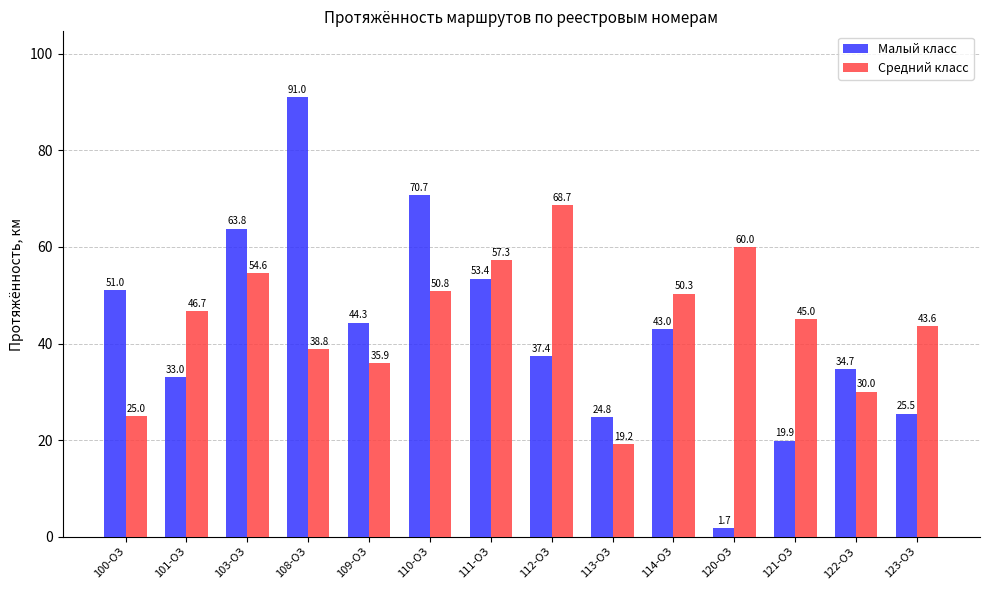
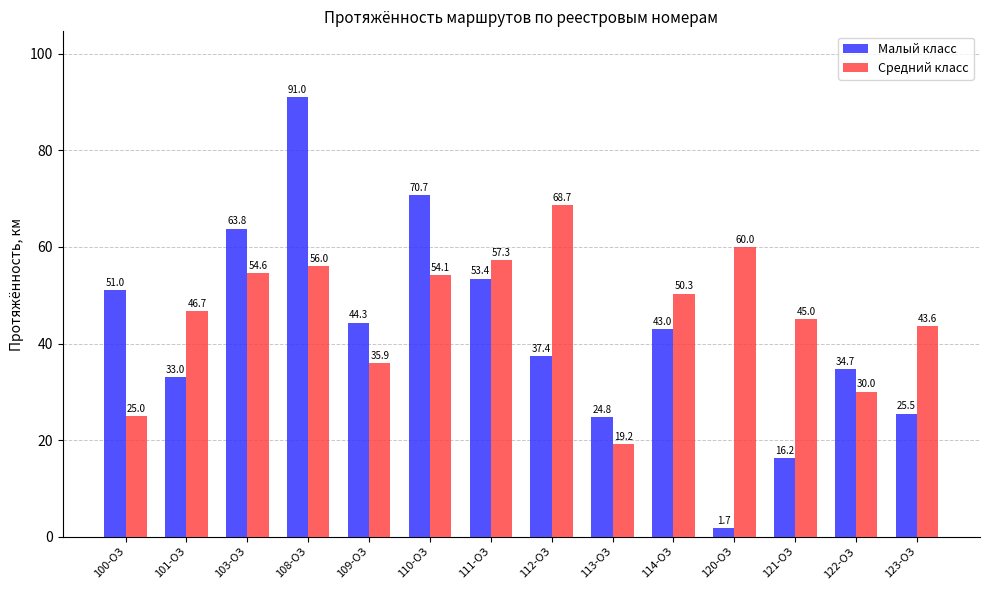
  {
    "Малый класс": {
      "100-ОЗ": 51.0,
      "101-ОЗ": 33.0,
      "103-ОЗ": 63.8,
      "108-ОЗ": 91.0,
      "109-ОЗ": 44.3,
      "110-ОЗ": 70.7,
      "111-ОЗ": 53.4,
      "112-ОЗ": 37.4,
      "113-ОЗ": 24.8,
      "114-ОЗ": 43.0,
      "120-ОЗ": 1.7,
-     "121-ОЗ": 19.9,
+     "121-ОЗ": 16.2,
      "122-ОЗ": 34.7,
      "123-ОЗ": 25.5
    },
    "Средний класс": {
      "100-ОЗ": 25.0,
      "101-ОЗ": 46.7,
      "103-ОЗ": 54.6,
-     "108-ОЗ": 38.8,
+     "108-ОЗ": 56.0,
      "109-ОЗ": 35.9,
-     "110-ОЗ": 50.8,
+     "110-ОЗ": 54.1,
      "111-ОЗ": 57.3,
      "112-ОЗ": 68.7,
      "113-ОЗ": 19.2,
      "114-ОЗ": 50.3,
      "120-ОЗ": 60.0,
      "121-ОЗ": 45.0,
      "122-ОЗ": 30.0,
      "123-ОЗ": 43.6
    }
  }
